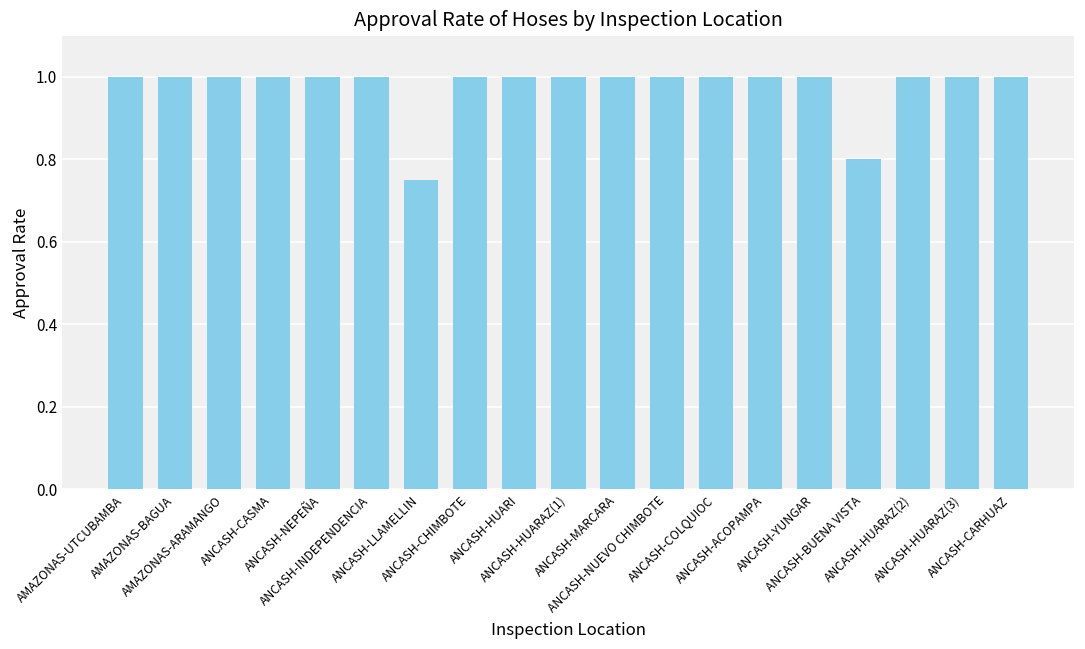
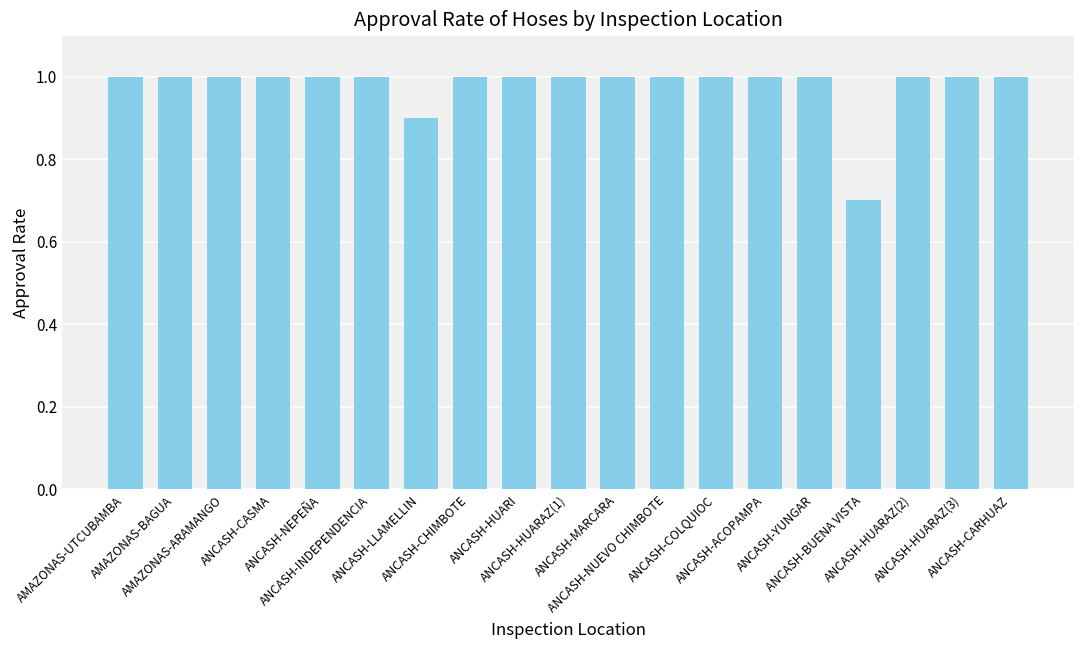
  {
    "AMAZONAS-UTCUBAMBA": 1.00,
    "AMAZONAS-BAGUA": 1.00,
    "AMAZONAS-ARAMANGO": 1.00,
    "ANCASH-CASMA": 1.00,
    "ANCASH-NEPEÑA": 1.00,
    "ANCASH-INDEPENDENCIA": 1.00,
-   "ANCASH-LLAMELLIN": 0.75,
+   "ANCASH-LLAMELLIN": 0.90,
    "ANCASH-CHIMBOTE": 1.00,
    "ANCASH-HUARI": 1.00,
    "ANCASH-HUARAZ(1)": 1.00,
    "ANCASH-MARCARA": 1.00,
    "ANCASH-NUEVO CHIMBOTE": 1.00,
    "ANCASH-COLQUIOC": 1.00,
    "ANCASH-ACOPAMPA": 1.00,
    "ANCASH-YUNGAR": 1.00,
-   "ANCASH-BUENA VISTA": 0.8,
+   "ANCASH-BUENA VISTA": 0.7,
    "ANCASH-HUARAZ(2)": 1.00,
    "ANCASH-HUARAZ(3)": 1.00,
    "ANCASH-CARHUAZ": 1.00
  }
